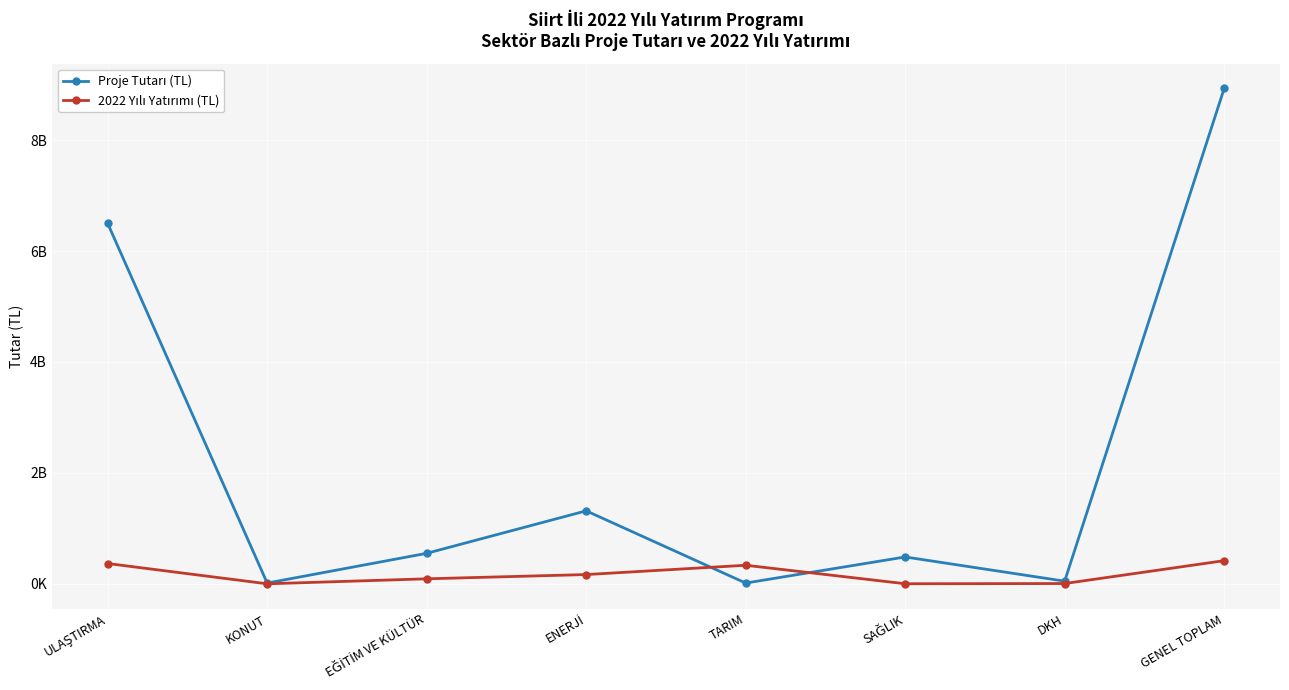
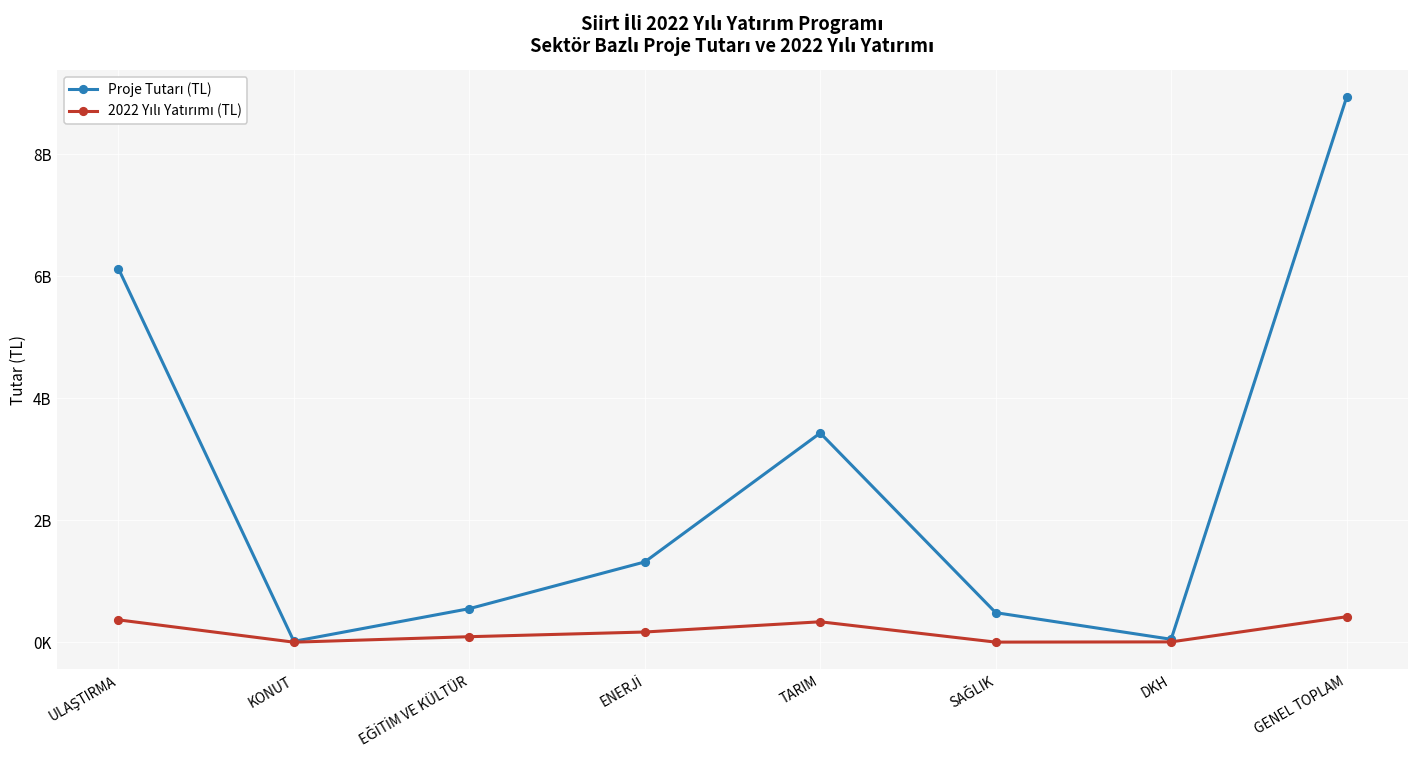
  {
    "Proje Tutarı (TL)": {
-     "ULAŞTIRMA": 6500000000,
+     "ULAŞTIRMA": 6100000000,
      "EĞİTİM VE KÜLTÜR": 600000000,
      "ENERJİ": 1300000000,
-     "TARIM": 0,
+     "TARIM": 3400000000,
      "SAĞLIK": 500000000,
      "GENEL TOPLAM": 8900000000
    },
    "2022 Yılı Yatırımı (TL)": {
      "ULAŞTIRMA": 400000000,
      "EĞİTİM VE KÜLTÜR": 100000000,
      "ENERJİ": 200000000,
      "TARIM": 300000000,
      "SAĞLIK": 0,
      "GENEL TOPLAM": 400000000
    }
  }
